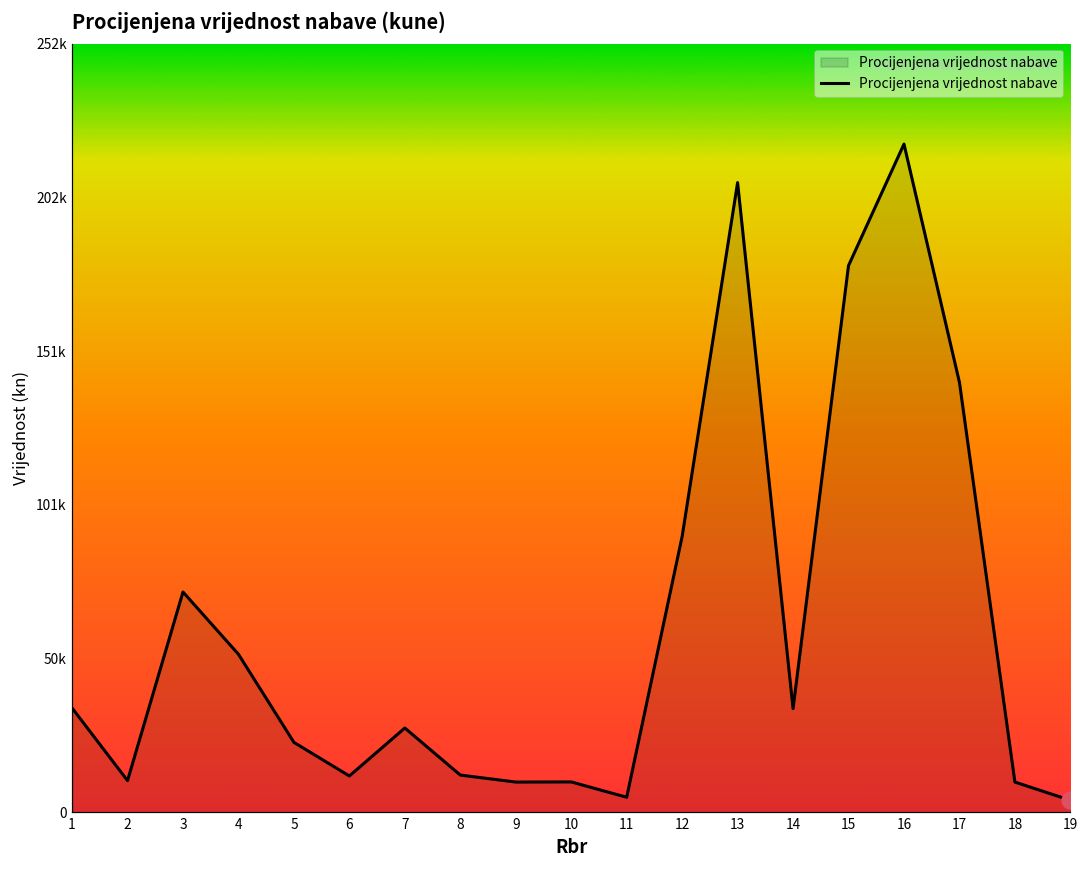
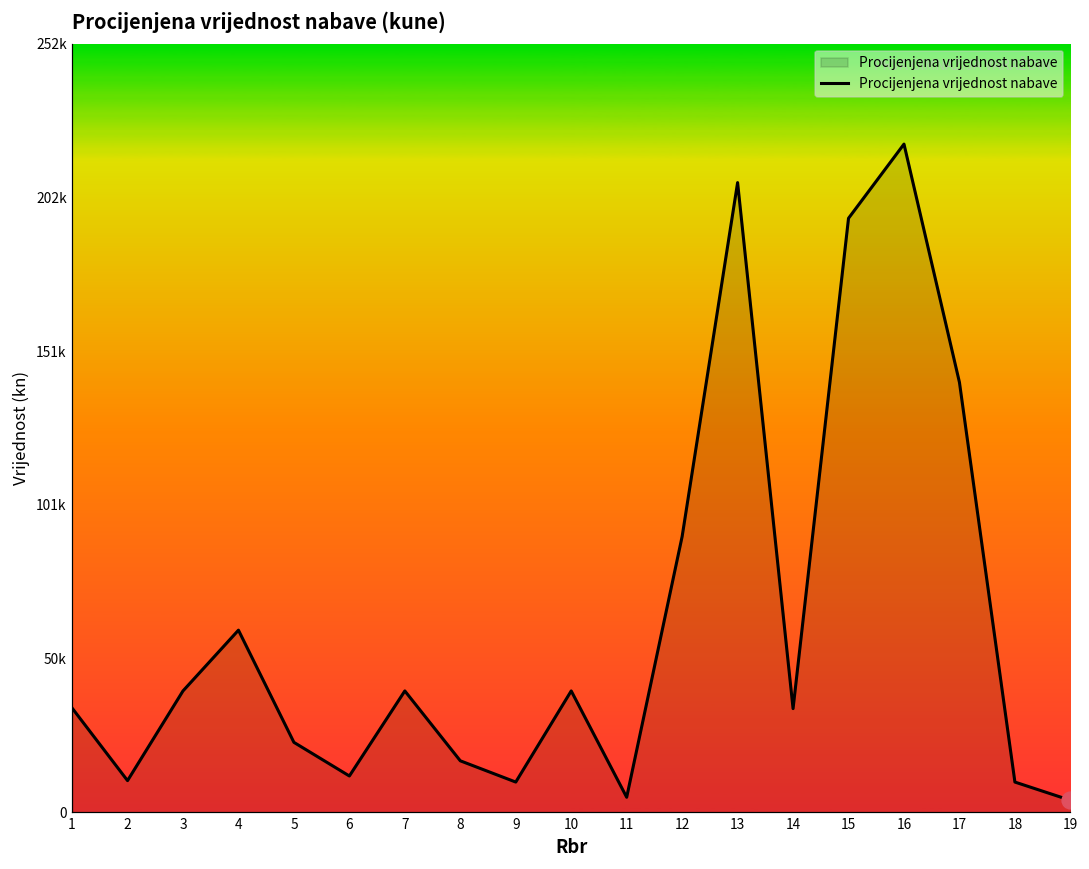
  {
    "Procijenjena vrijednost nabave": {
      "1": 34000,
      "2": 10000,
-     "3": 72000,
-     "4": 52000,
+     "3": 40000,
+     "4": 60000,
      "5": 23000,
      "6": 12000,
-     "7": 28000,
-     "8": 12000,
+     "7": 40000,
+     "8": 17000,
      "9": 10000,
-     "10": 10000,
+     "10": 40000,
      "11": 5000,
      "12": 90000,
      "13": 207000,
      "14": 34000,
-     "15": 179000,
+     "15": 195000,
      "16": 219000,
      "17": 141000,
      "18": 10000
    }
  }
